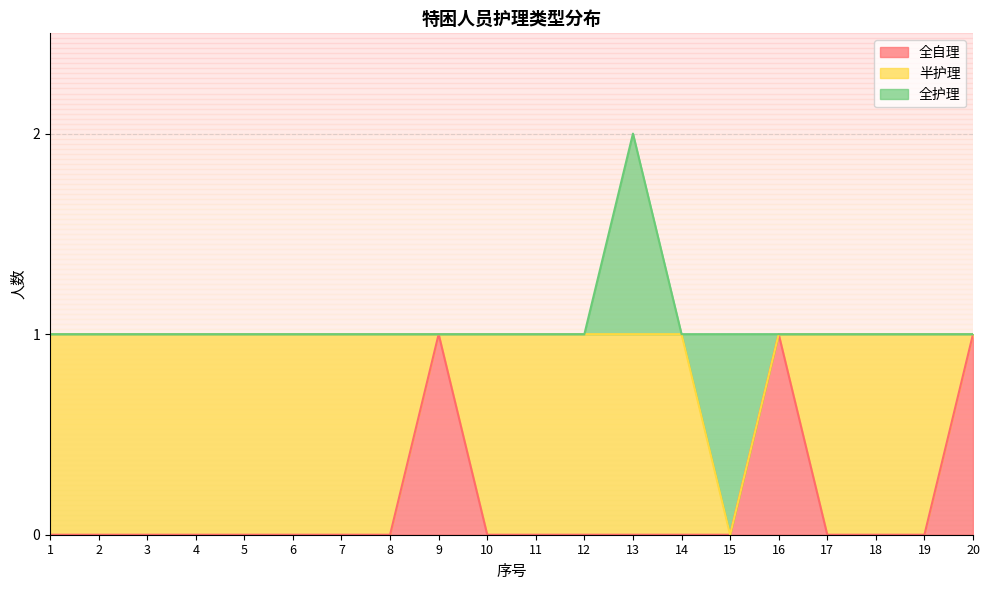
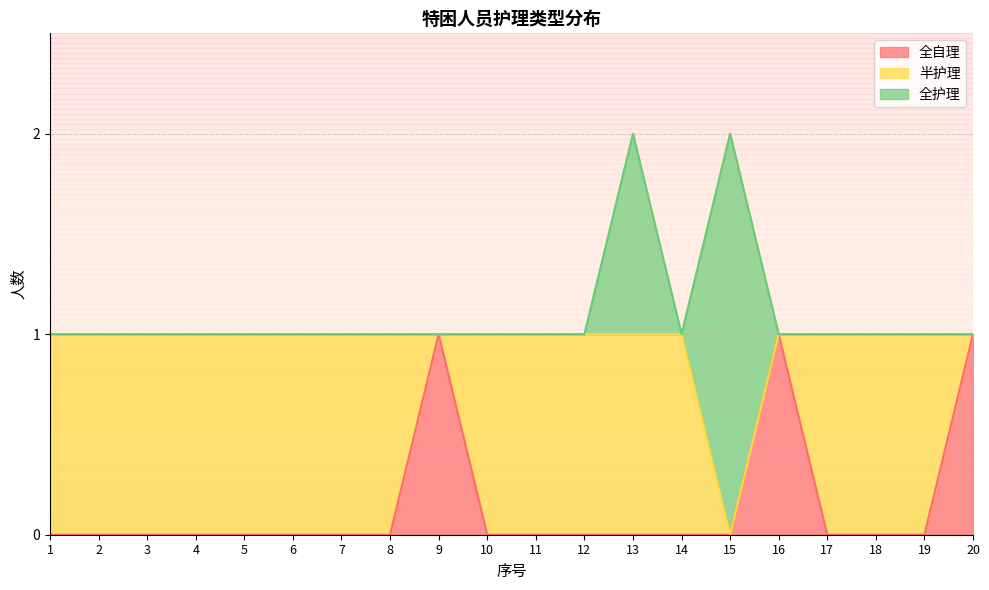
  {
    "全自理": {
      "1": 0,
      "2": 0,
      "3": 0,
      "4": 0,
      "5": 0,
      "6": 0,
      "7": 0,
      "8": 0,
      "10": 0,
      "11": 0,
      "12": 0,
      "13": 0,
      "14": 0,
      "17": 0,
      "18": 0,
      "19": 0
    },
    "半护理": {
      "13": 1
    },
    "全护理": {
      "13": 1,
-     "15": 1
+     "15": 2
    }
  }
